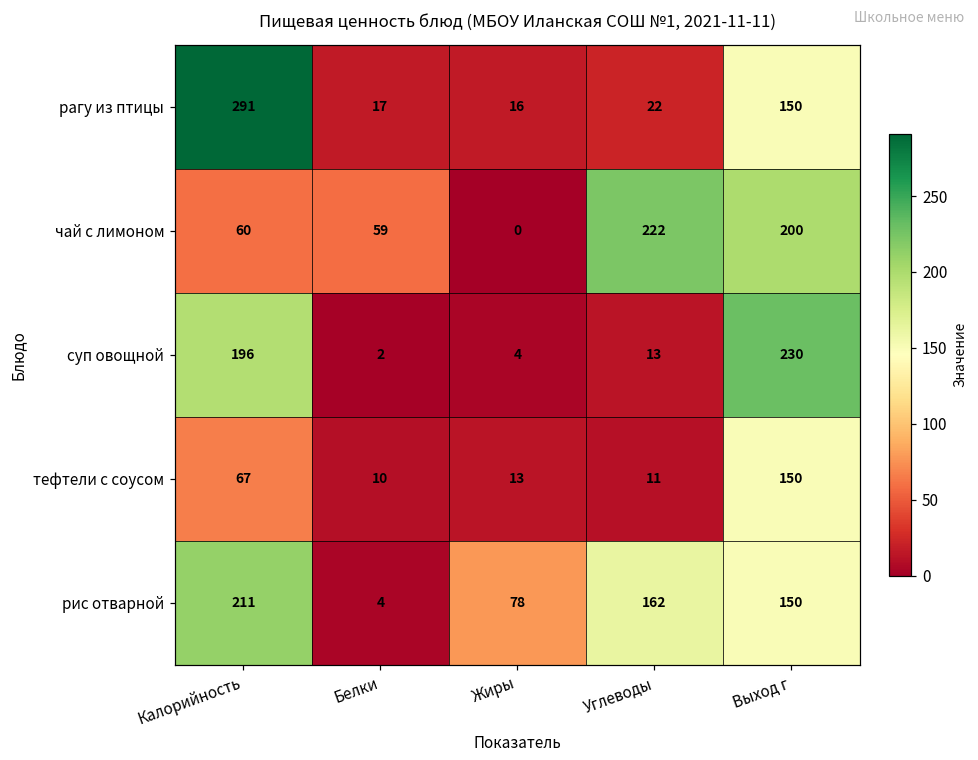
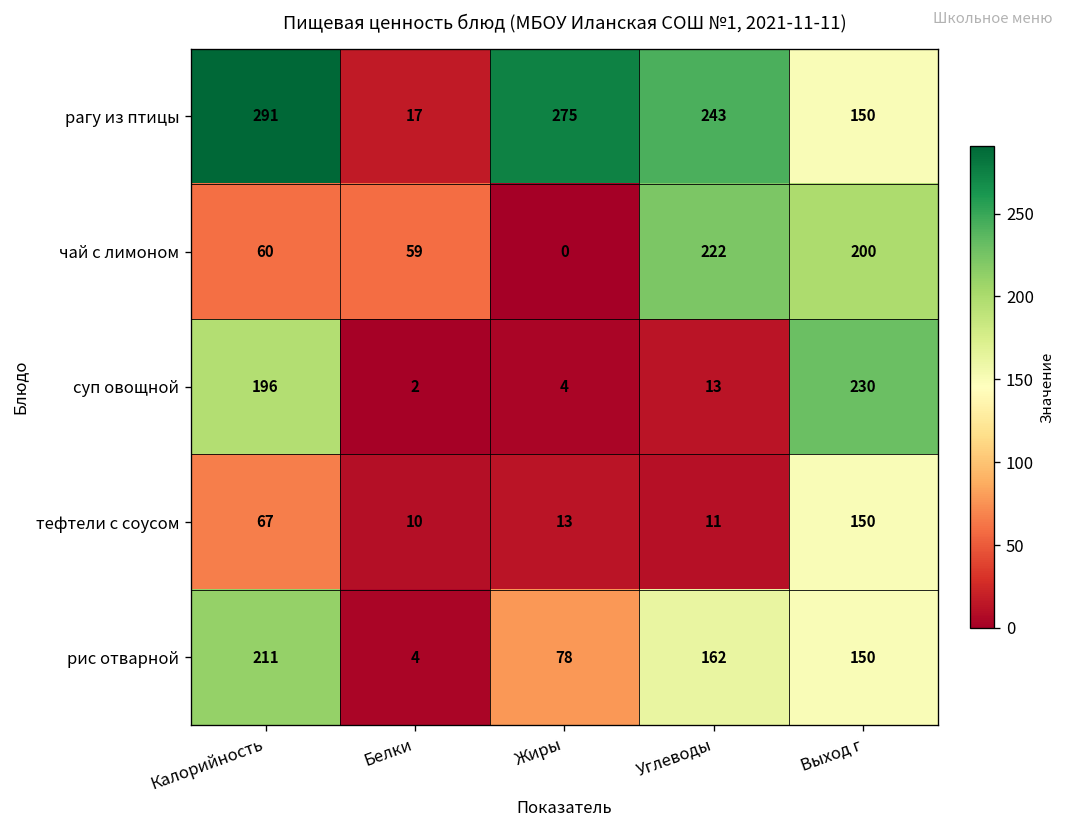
  {
    "рагу из птицы": {
      "Калорийность": 291,
      "Белки": 17,
-     "Жиры": 16,
-     "Углеводы": 22,
+     "Жиры": 275,
+     "Углеводы": 243,
      "Выход г": 150
    },
    "чай с лимоном": {
      "Калорийность": 60,
      "Белки": 59,
      "Жиры": 0,
      "Углеводы": 222,
      "Выход г": 200
    },
    "суп овощной": {
      "Калорийность": 196,
      "Белки": 2,
      "Жиры": 4,
      "Углеводы": 13,
      "Выход г": 230
    },
    "тефтели с соусом": {
      "Калорийность": 67,
      "Белки": 10,
      "Жиры": 13,
      "Углеводы": 11,
      "Выход г": 150
    },
    "рис отварной": {
      "Калорийность": 211,
      "Белки": 4,
      "Жиры": 78,
      "Углеводы": 162,
      "Выход г": 150
    }
  }
